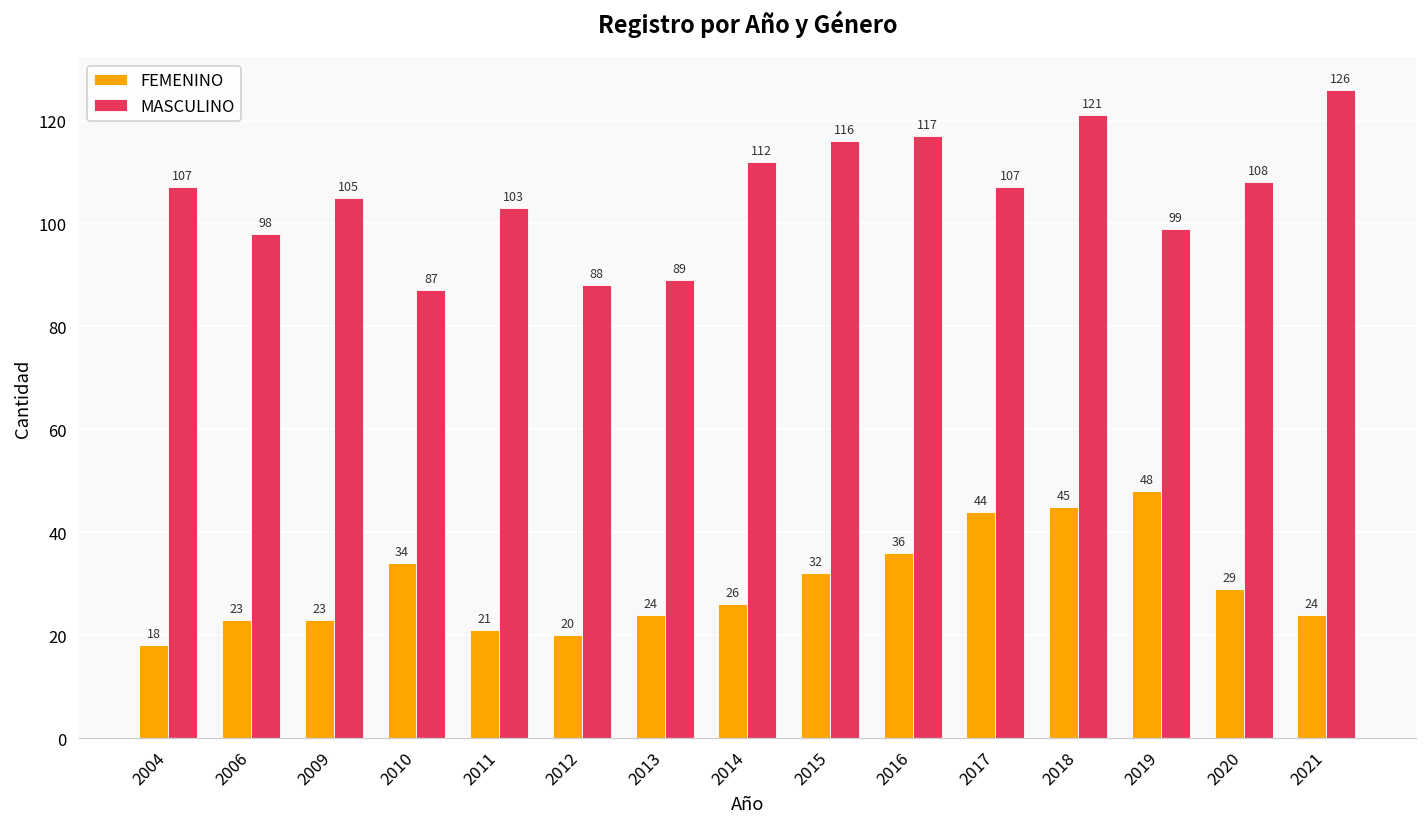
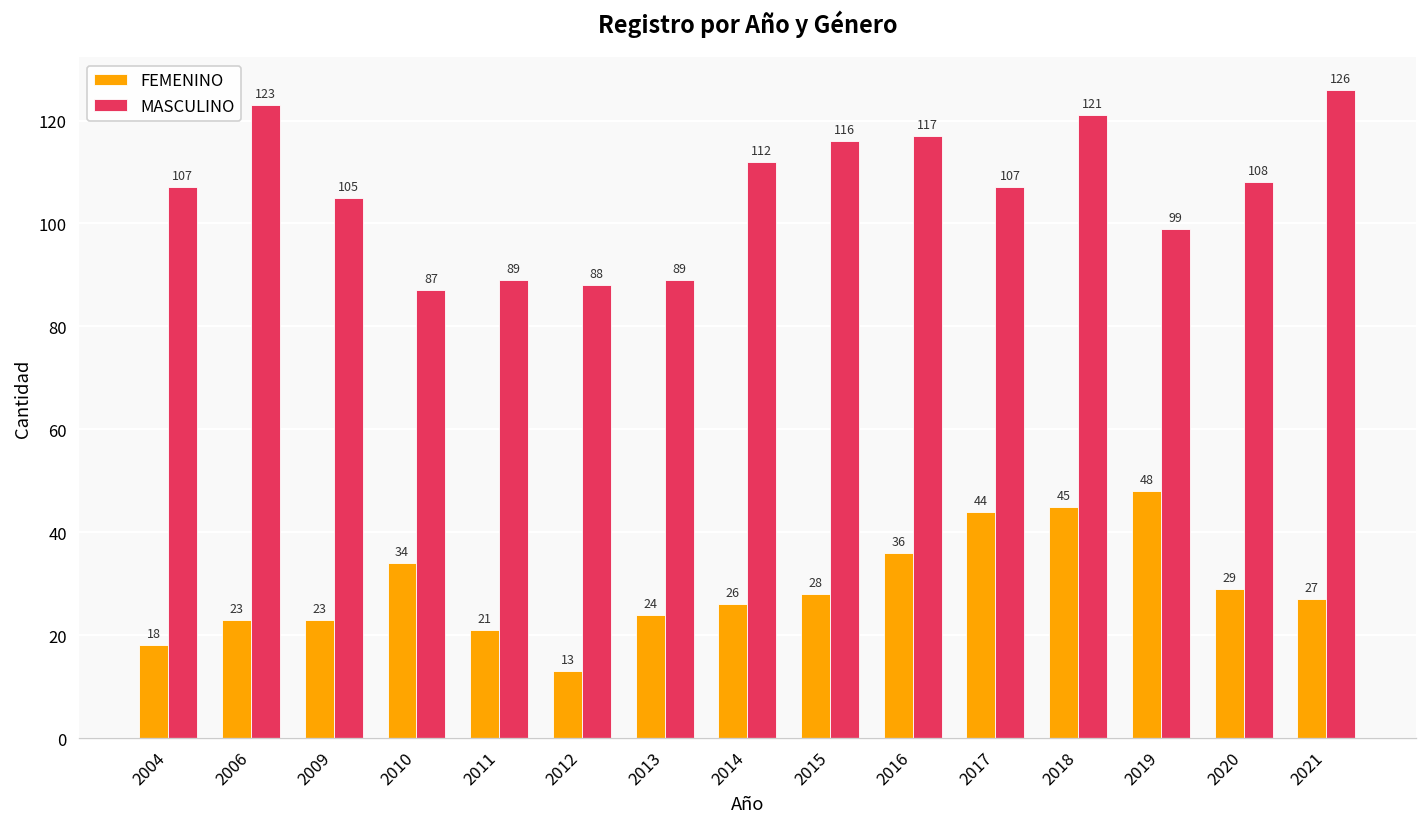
  {
    "FEMENINO": {
      "2004": 18,
      "2006": 23,
      "2009": 23,
      "2010": 34,
      "2011": 21,
-     "2012": 20,
+     "2012": 13,
      "2013": 24,
      "2014": 26,
-     "2015": 32,
+     "2015": 28,
      "2016": 36,
      "2017": 44,
      "2018": 45,
      "2019": 48,
      "2020": 29,
-     "2021": 24
+     "2021": 27
    },
    "MASCULINO": {
      "2004": 107,
-     "2006": 98,
+     "2006": 123,
      "2009": 105,
      "2010": 87,
-     "2011": 103,
+     "2011": 89,
      "2012": 88,
      "2013": 89,
      "2014": 112,
      "2015": 116,
      "2016": 117,
      "2017": 107,
      "2018": 121,
      "2019": 99,
      "2020": 108,
      "2021": 126
    }
  }
